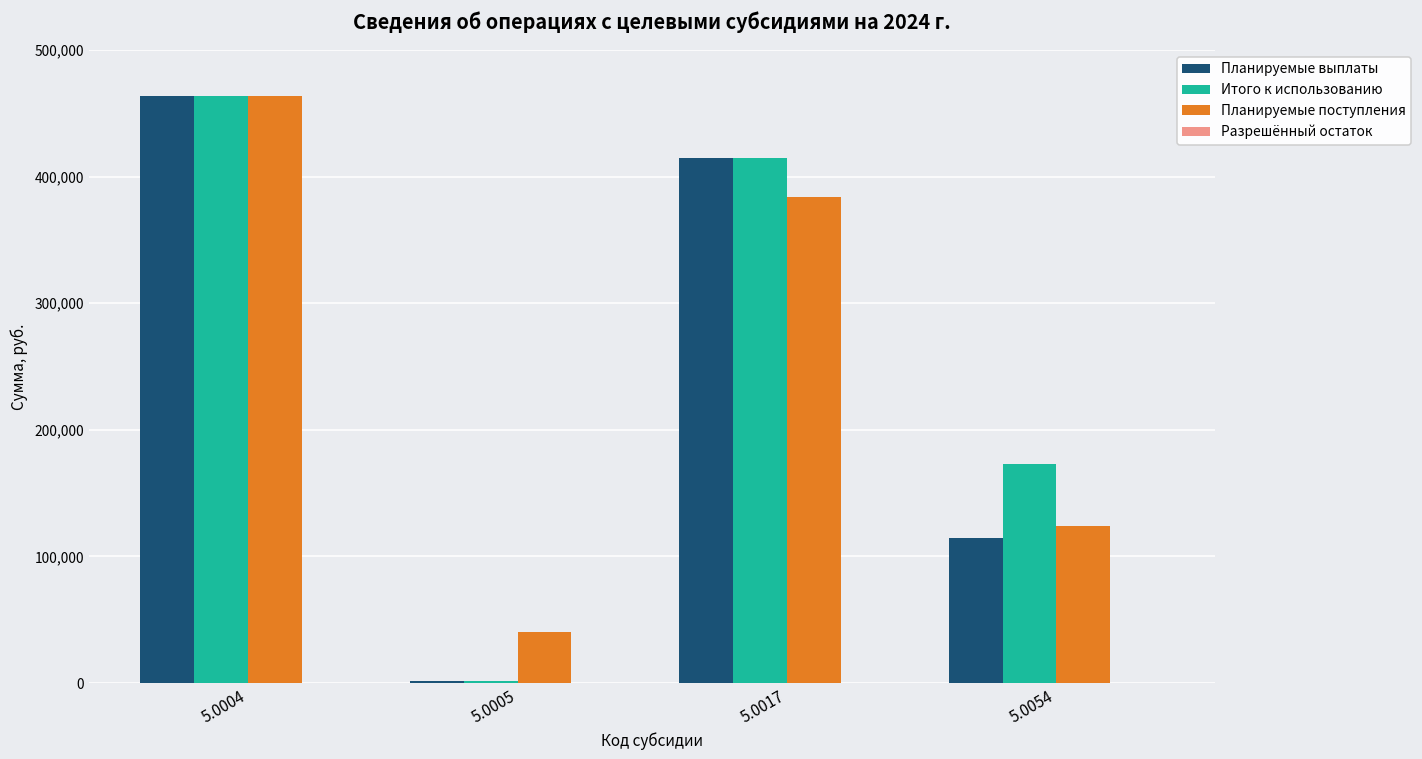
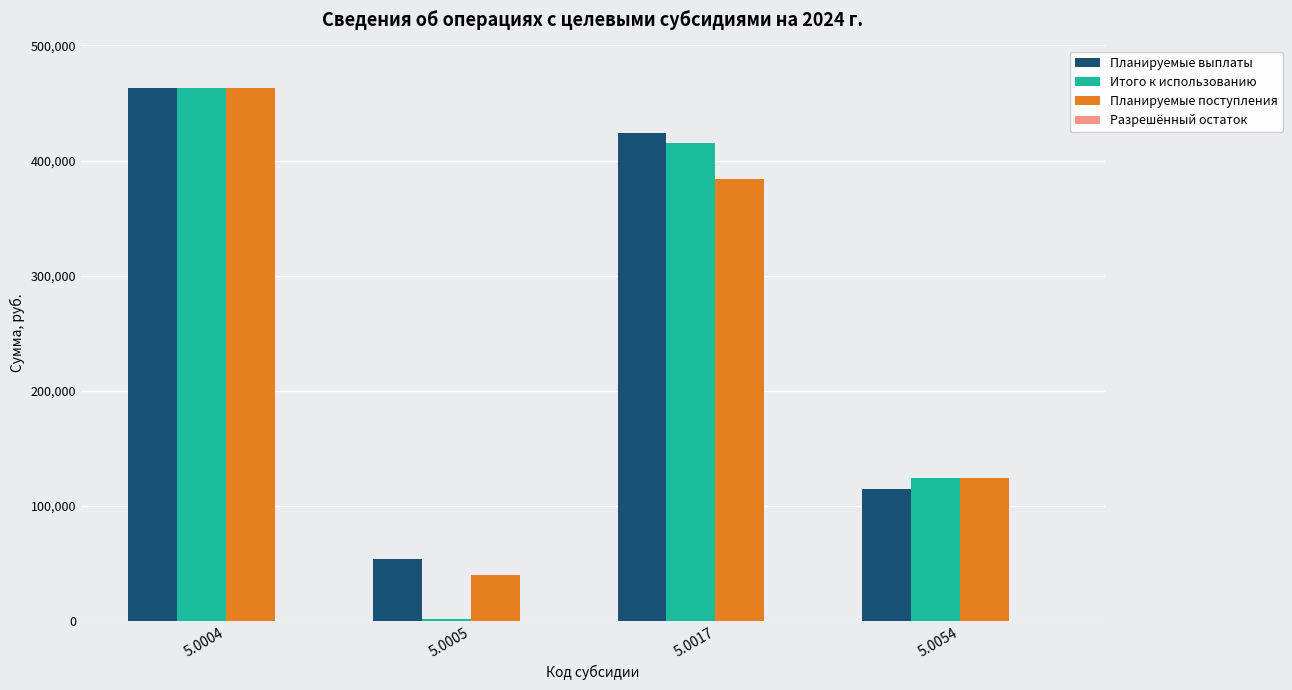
  {
    "Планируемые выплаты": {
      "5.0004": "463,000",
-     "5.0005": "2,000",
-     "5.0017": "415,000",
+     "5.0005": "54,000",
+     "5.0017": "424,000",
      "5.0054": "114,000"
    },
    "Итого к использованию": {
      "5.0004": "463,000",
      "5.0017": "415,000",
-     "5.0054": "173,000"
+     "5.0054": "124,000"
    },
    "Планируемые поступления": {
      "5.0004": "463,000",
      "5.0005": "40,000",
      "5.0017": "384,000",
      "5.0054": "124,000"
    },
    "Разрешённый остаток": {
      "5.0004": "0",
      "5.0005": "0",
      "5.0017": "0",
      "5.0054": "0"
    }
  }
